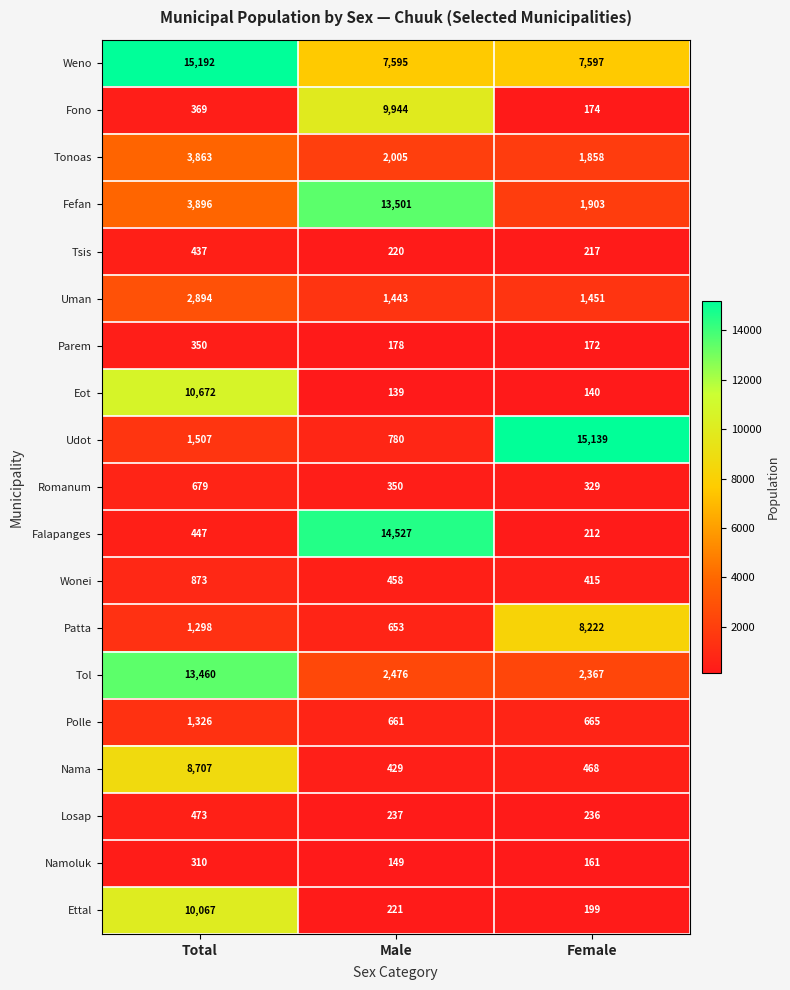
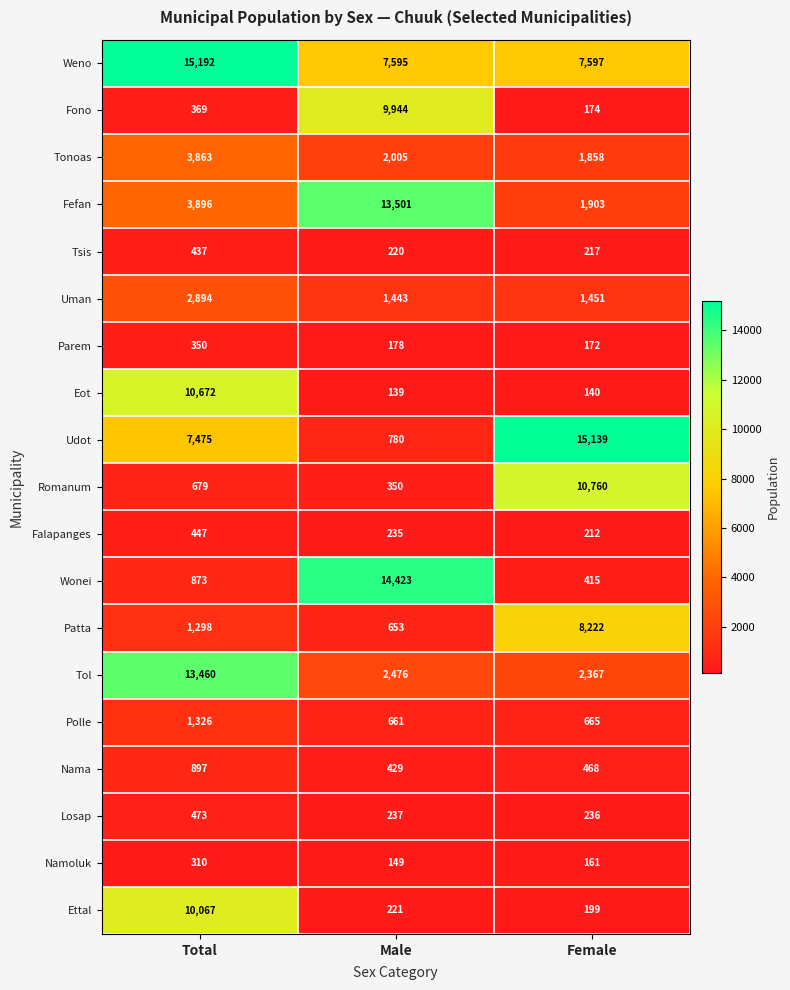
  {
    "Weno": {
      "Total": "15,192",
      "Male": "7,595",
      "Female": "7,597"
    },
    "Fono": {
      "Total": "369",
      "Male": "9,944",
      "Female": "174"
    },
    "Tonoas": {
      "Total": "3,863",
      "Male": "2,005",
      "Female": "1,858"
    },
    "Fefan": {
      "Total": "3,896",
      "Male": "13,501",
      "Female": "1,903"
    },
    "Tsis": {
      "Total": "437",
      "Male": "220",
      "Female": "217"
    },
    "Uman": {
      "Total": "2,894",
      "Male": "1,443",
      "Female": "1,451"
    },
    "Parem": {
      "Total": "350",
      "Male": "178",
      "Female": "172"
    },
    "Eot": {
      "Total": "10,672",
      "Male": "139",
      "Female": "140"
    },
    "Udot": {
-     "Total": "1,507",
+     "Total": "7,475",
      "Male": "780",
      "Female": "15,139"
    },
    "Romanum": {
      "Total": "679",
      "Male": "350",
-     "Female": "329"
+     "Female": "10,760"
    },
    "Falapanges": {
      "Total": "447",
-     "Male": "14,527",
+     "Male": "235",
      "Female": "212"
    },
    "Wonei": {
      "Total": "873",
-     "Male": "458",
+     "Male": "14,423",
      "Female": "415"
    },
    "Patta": {
      "Total": "1,298",
      "Male": "653",
      "Female": "8,222"
    },
    "Tol": {
      "Total": "13,460",
      "Male": "2,476",
      "Female": "2,367"
    },
    "Polle": {
      "Total": "1,326",
      "Male": "661",
      "Female": "665"
    },
    "Nama": {
-     "Total": "8,707",
+     "Total": "897",
      "Male": "429",
      "Female": "468"
    },
    "Losap": {
      "Total": "473",
      "Male": "237",
      "Female": "236"
    },
    "Namoluk": {
      "Total": "310",
      "Male": "149",
      "Female": "161"
    },
    "Ettal": {
      "Total": "10,067",
      "Male": "221",
      "Female": "199"
    }
  }
